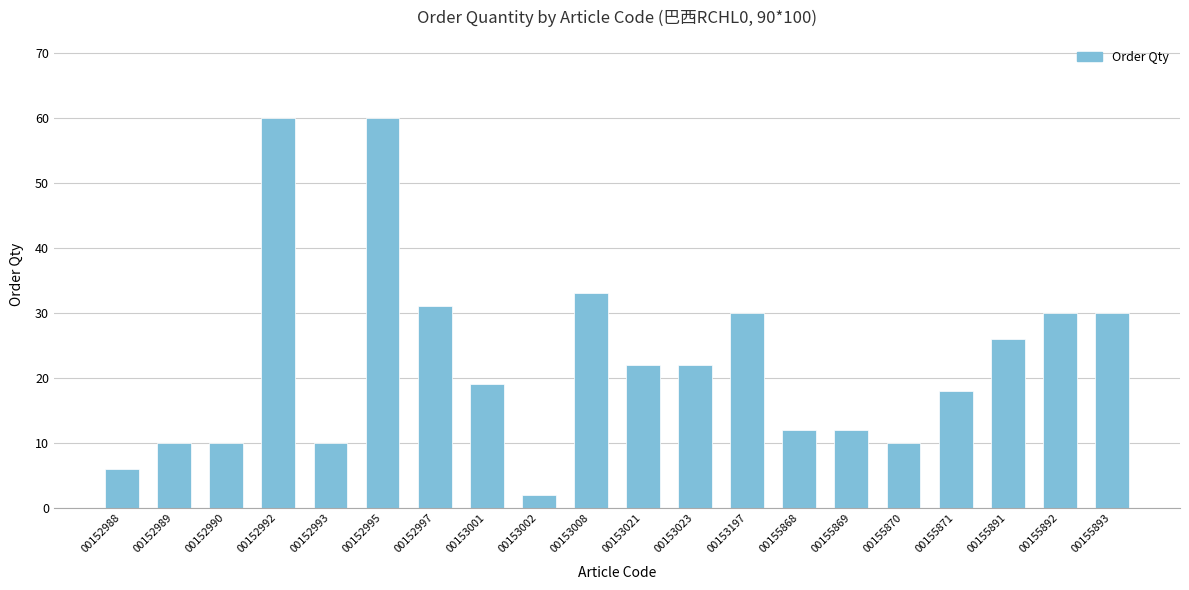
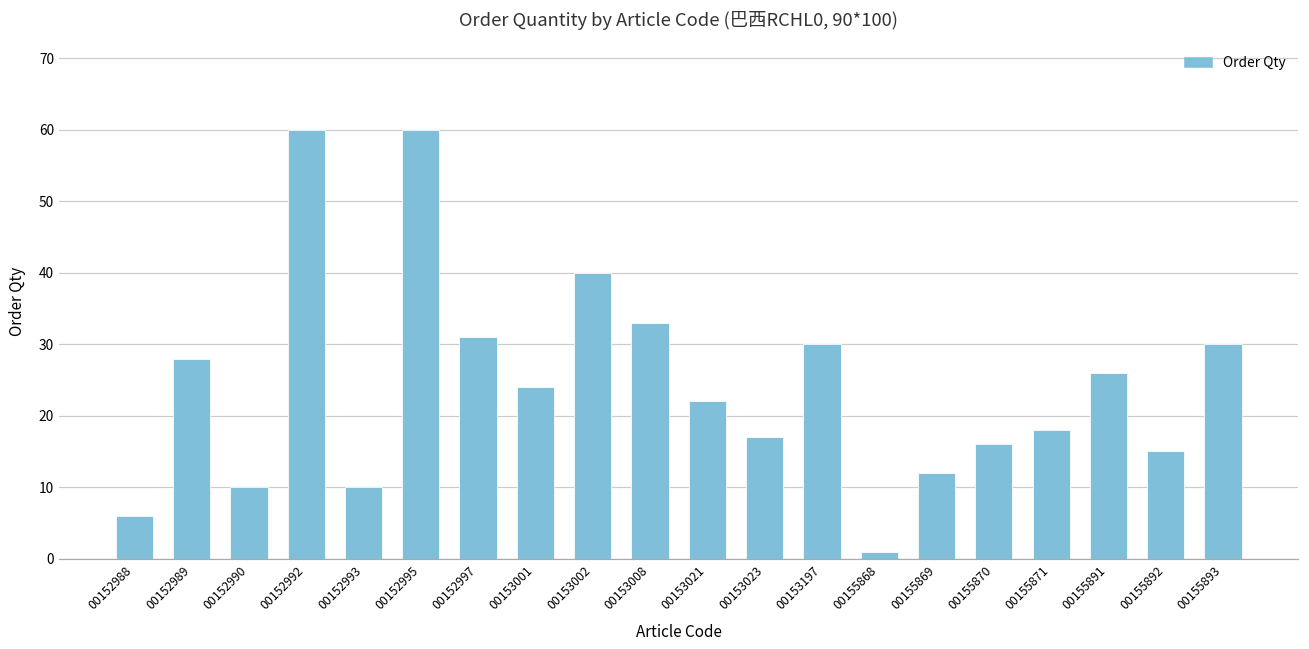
  {
    "00152988": 6,
-   "00152989": 10,
+   "00152989": 28,
    "00152990": 10,
    "00152992": 60,
    "00152993": 10,
    "00152995": 60,
    "00152997": 31,
-   "00153001": 19,
-   "00153002": 2,
+   "00153001": 24,
+   "00153002": 40,
    "00153008": 33,
    "00153021": 22,
-   "00153023": 22,
+   "00153023": 17,
    "00153197": 30,
-   "00155868": 12,
+   "00155868": 1,
    "00155869": 12,
-   "00155870": 10,
+   "00155870": 16,
    "00155871": 18,
    "00155891": 26,
-   "00155892": 30,
+   "00155892": 15,
    "00155893": 30
  }
